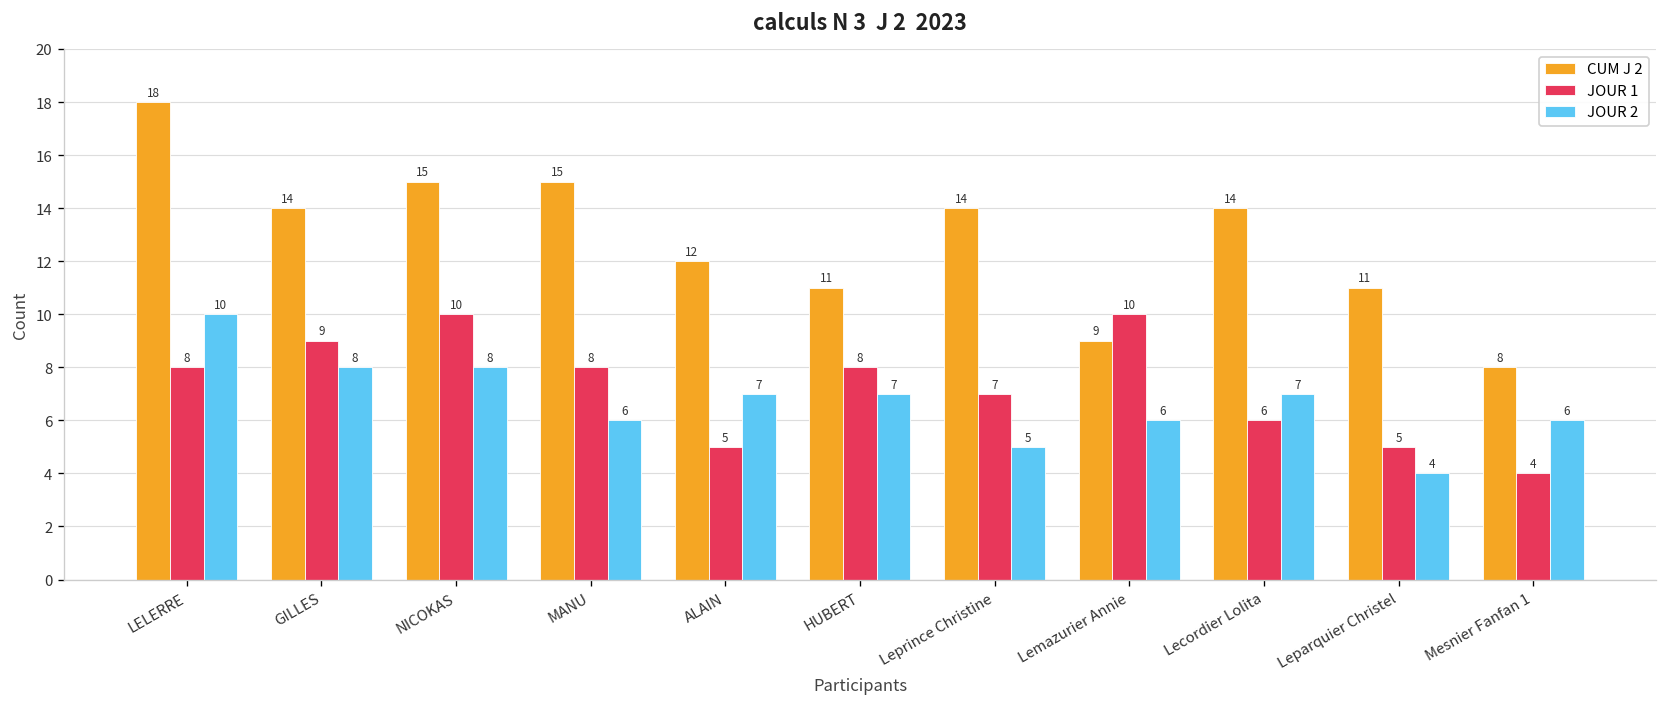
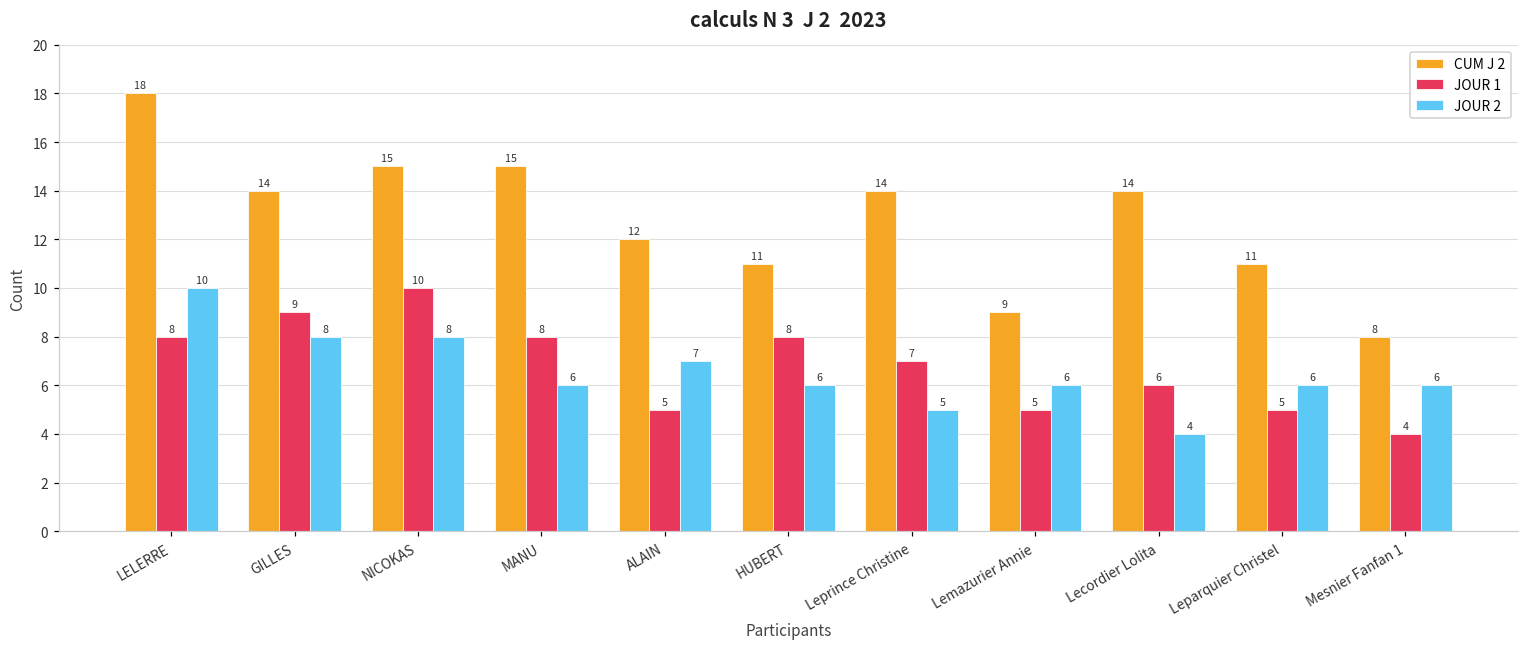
  {
    "CUM J 2": {
      "LELERRE": 18,
      "GILLES": 14,
      "NICOKAS": 15,
      "MANU": 15,
      "ALAIN": 12,
      "HUBERT": 11,
      "Leprince Christine": 14,
      "Lemazurier Annie": 9,
      "Lecordier Lolita": 14,
      "Leparquier Christel": 11,
      "Mesnier Fanfan 1": 8
    },
    "JOUR 1": {
      "LELERRE": 8,
      "GILLES": 9,
      "NICOKAS": 10,
      "MANU": 8,
      "ALAIN": 5,
      "HUBERT": 8,
      "Leprince Christine": 7,
-     "Lemazurier Annie": 10,
+     "Lemazurier Annie": 5,
      "Lecordier Lolita": 6,
      "Leparquier Christel": 5,
      "Mesnier Fanfan 1": 4
    },
    "JOUR 2": {
      "LELERRE": 10,
      "GILLES": 8,
      "NICOKAS": 8,
      "MANU": 6,
      "ALAIN": 7,
-     "HUBERT": 7,
+     "HUBERT": 6,
      "Leprince Christine": 5,
      "Lemazurier Annie": 6,
-     "Lecordier Lolita": 7,
-     "Leparquier Christel": 4,
+     "Lecordier Lolita": 4,
+     "Leparquier Christel": 6,
      "Mesnier Fanfan 1": 6
    }
  }
